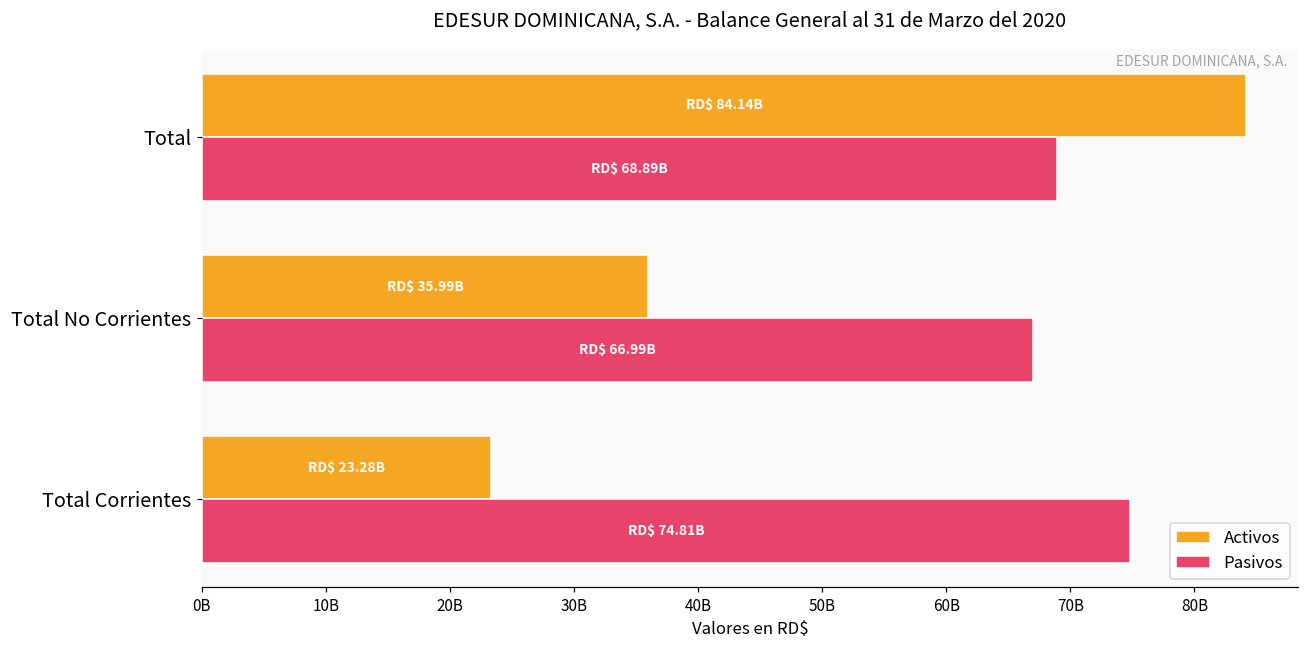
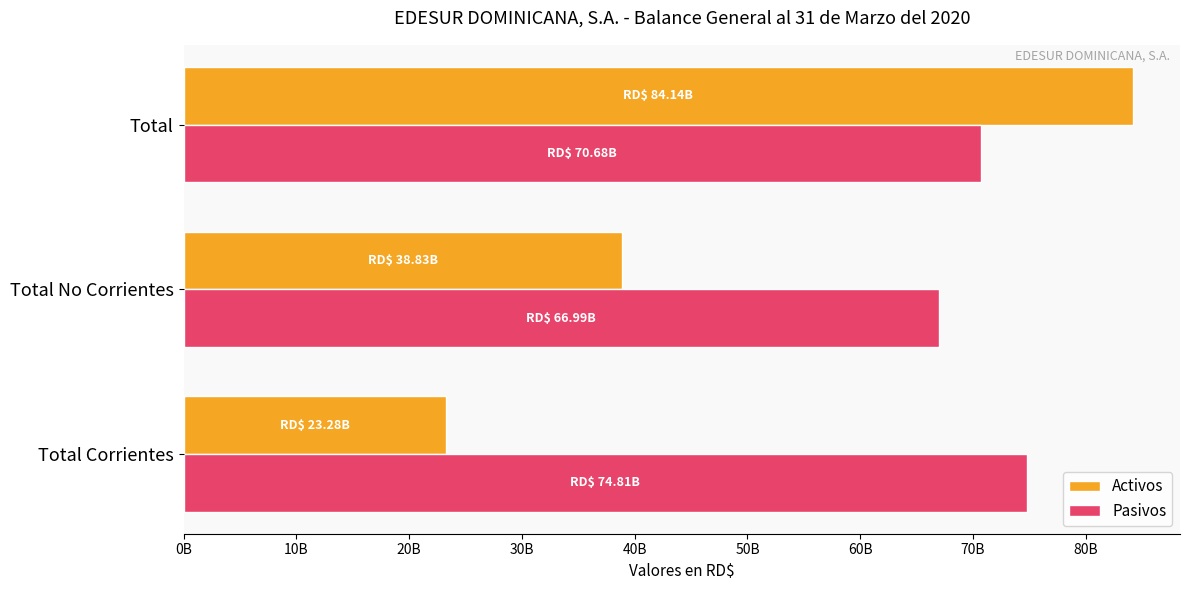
  {
    "Activos": {
      "Total": "84.14B",
-     "Total No Corrientes": "35.99B",
+     "Total No Corrientes": "38.83B",
      "Total Corrientes": "23.28B"
    },
    "Pasivos": {
-     "Total": "68.89B",
+     "Total": "70.68B",
      "Total No Corrientes": "66.99B",
      "Total Corrientes": "74.81B"
    }
  }
